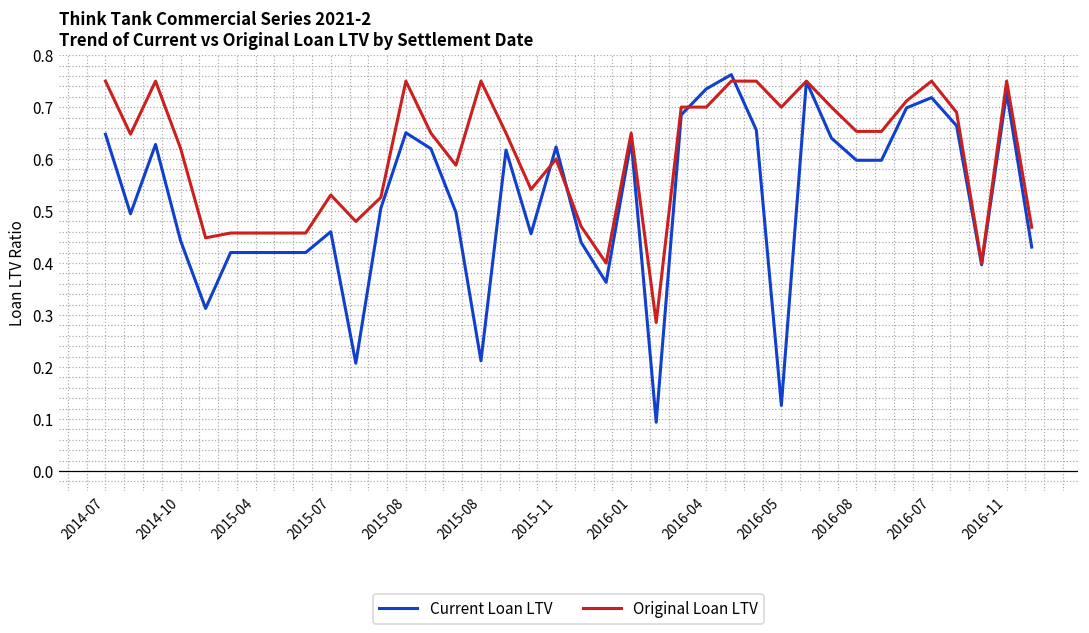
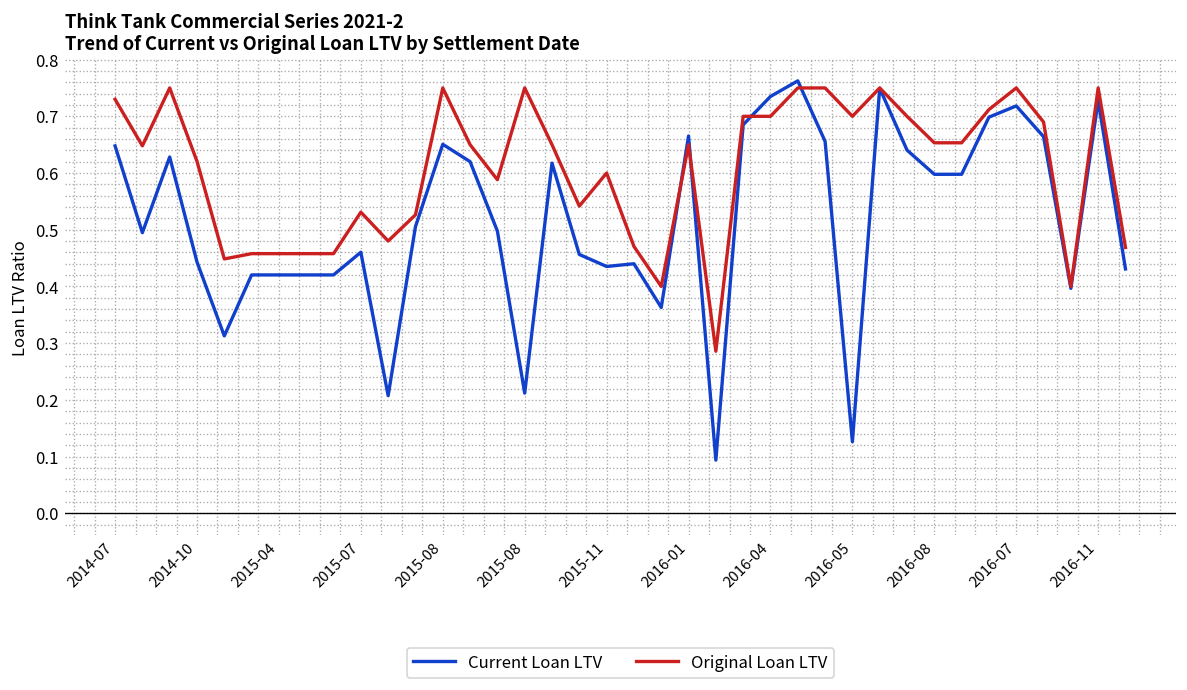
  {
    "Current Loan LTV": {
      "2014-07": 0.65,
-     "2015-11": 0.62,
-     "2016-01": 0.64,
+     "2015-11": 0.44,
+     "2016-01": 0.67,
      "2016-11": 0.73
    },
    "Original Loan LTV": {
-     "2014-07": 0.75,
+     "2014-07": 0.73,
      "2015-11": 0.60,
      "2016-01": 0.65,
      "2016-11": 0.75
    }
  }
